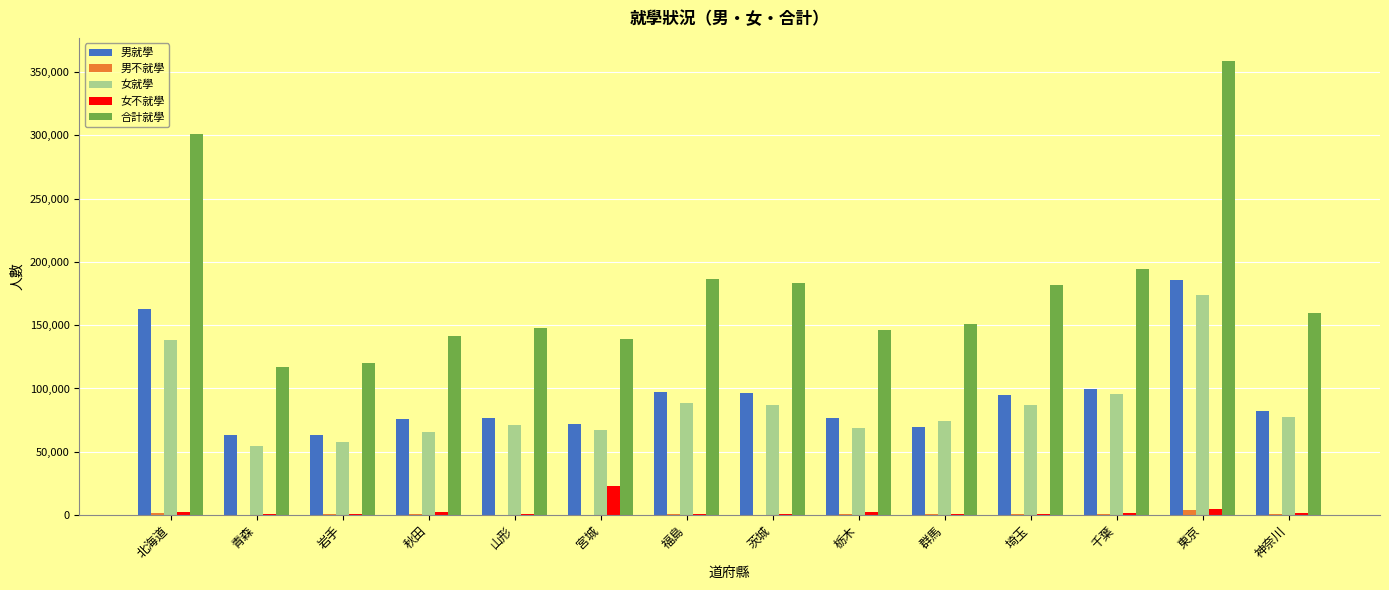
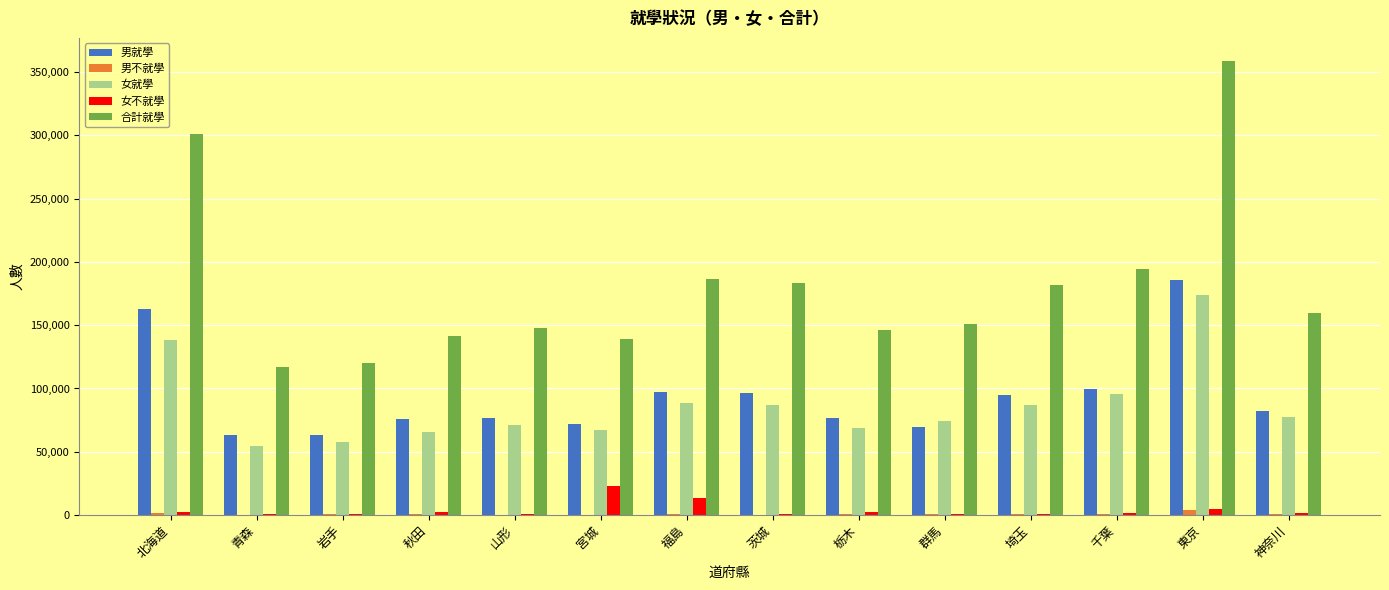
  {
    "男就學": {
      "北海道": "163,000",
      "青森": "63,000",
      "岩手": "63,000",
      "秋田": "76,000",
      "山形": "76,000",
      "宮城": "72,000",
      "福島": "98,000",
      "茨城": "97,000",
      "栃木": "77,000",
      "群馬": "69,000",
      "埼玉": "95,000",
      "千葉": "99,000",
      "東京": "186,000",
      "神奈川": "82,000"
    },
    "男不就學": {
      "東京": "4,000"
    },
    "女就學": {
      "北海道": "138,000",
      "青森": "54,000",
      "岩手": "57,000",
      "秋田": "65,000",
      "山形": "71,000",
      "宮城": "67,000",
      "福島": "89,000",
      "茨城": "87,000",
      "栃木": "69,000",
      "群馬": "74,000",
      "埼玉": "87,000",
      "千葉": "95,000",
      "東京": "174,000",
      "神奈川": "78,000"
    },
    "女不就學": {
      "北海道": "2,000",
      "秋田": "2,000",
      "宮城": "23,000",
-     "福島": "1,000",
+     "福島": "14,000",
      "栃木": "2,000",
      "東京": "5,000"
    },
    "合計就學": {
      "北海道": "301,000",
      "青森": "117,000",
      "岩手": "121,000",
      "秋田": "141,000",
      "山形": "148,000",
      "宮城": "139,000",
      "福島": "186,000",
      "茨城": "183,000",
      "栃木": "146,000",
      "群馬": "151,000",
      "埼玉": "182,000",
      "千葉": "195,000",
      "東京": "359,000",
      "神奈川": "160,000"
    }
  }
